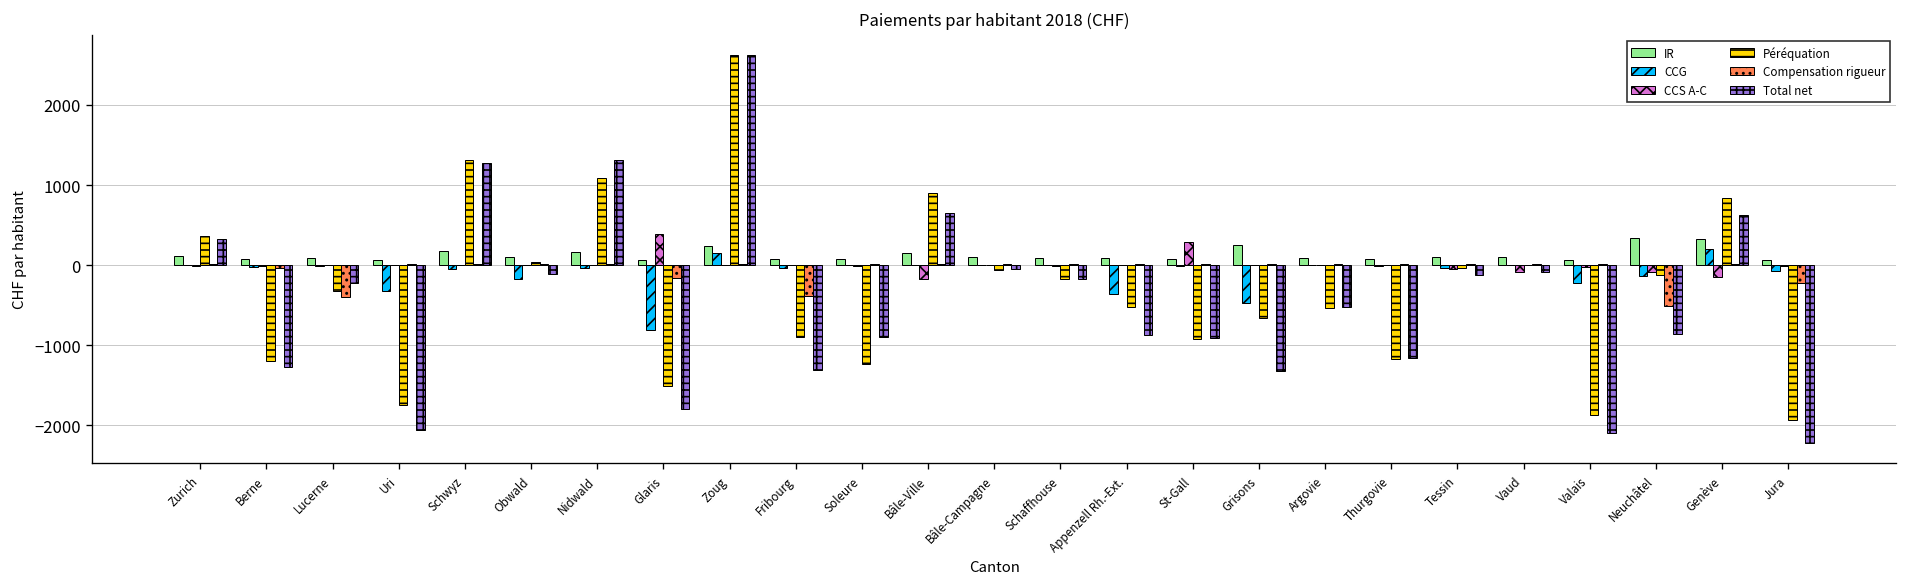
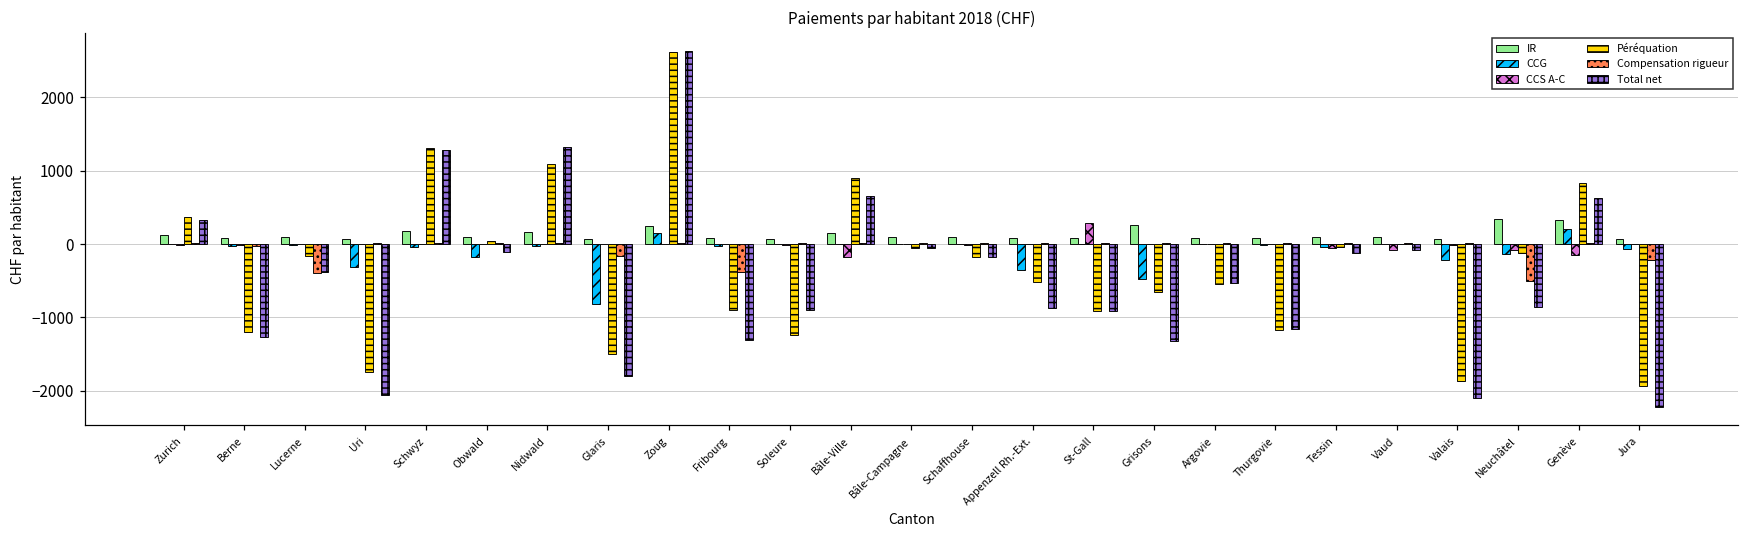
  {
    "IR": {
      "Zurich": 100,
      "Berne": 100,
      "Lucerne": 100,
      "Uri": 100,
      "Schwyz": 200,
      "Obwald": 100,
      "Nidwald": 200,
      "Glaris": 100,
      "Zoug": 200,
      "Fribourg": 100,
      "Soleure": 100,
      "Bâle-Ville": 100,
      "Bâle-Campagne": 100,
      "Schaffhouse": 100,
      "Appenzell Rh.-Ext.": 100,
      "St-Gall": 100,
      "Grisons": 300,
      "Argovie": 100,
      "Thurgovie": 100,
      "Tessin": 100,
      "Vaud": 100,
      "Valais": 100,
      "Neuchâtel": 300,
      "Genève": 300,
      "Jura": 100
    },
    "CCG": {
      "Zurich": 0,
      "Uri": -300,
      "Schwyz": 0,
      "Obwald": -200,
      "Glaris": -800,
      "Zoug": 200,
      "Soleure": 0,
      "Bâle-Ville": 0,
      "Bâle-Campagne": 0,
      "Schaffhouse": 0,
      "Appenzell Rh.-Ext.": -400,
      "Grisons": -500,
      "Argovie": 0,
      "Tessin": 0,
      "Valais": -200,
      "Neuchâtel": -100,
      "Genève": 200,
      "Jura": -100
    },
    "CCS A-C": {
      "Lucerne": 0,
      "Uri": 0,
      "Schwyz": 0,
      "Obwald": 0,
      "Nidwald": 0,
-     "Glaris": 400,
+     "Glaris": 0,
      "Zoug": 0,
      "Fribourg": 0,
      "Bâle-Ville": -200,
      "Bâle-Campagne": 0,
      "Appenzell Rh.-Ext.": 0,
      "St-Gall": 300,
      "Grisons": 0,
      "Argovie": 0,
      "Thurgovie": 0,
      "Tessin": -100,
      "Vaud": -100,
      "Neuchâtel": -100,
      "Genève": -100
    },
    "Péréquation": {
      "Zurich": 400,
      "Berne": -1200,
-     "Lucerne": -300,
+     "Lucerne": -200,
      "Uri": -1700,
      "Schwyz": 1300,
      "Obwald": 0,
      "Nidwald": 1100,
      "Glaris": -1500,
      "Zoug": 2600,
      "Fribourg": -900,
      "Soleure": -1200,
      "Bâle-Ville": 900,
      "Bâle-Campagne": -100,
      "Schaffhouse": -200,
      "Appenzell Rh.-Ext.": -500,
      "St-Gall": -900,
      "Grisons": -700,
      "Argovie": -500,
      "Thurgovie": -1200,
      "Tessin": 0,
      "Valais": -1900,
      "Neuchâtel": -100,
      "Genève": 800,
      "Jura": -1900
    },
    "Compensation rigueur": {
      "Lucerne": -400,
      "Glaris": -200,
      "Fribourg": -400,
      "Neuchâtel": -500,
      "Jura": -200
    },
    "Total net": {
      "Zurich": 300,
      "Berne": -1300,
-     "Lucerne": -200,
+     "Lucerne": -400,
      "Uri": -2100,
      "Schwyz": 1300,
      "Obwald": -100,
      "Nidwald": 1300,
      "Glaris": -1800,
      "Zoug": 2600,
      "Fribourg": -1300,
      "Soleure": -900,
      "Bâle-Ville": 600,
      "Bâle-Campagne": 0,
      "Schaffhouse": -200,
      "Appenzell Rh.-Ext.": -900,
      "St-Gall": -900,
      "Grisons": -1300,
      "Argovie": -500,
      "Thurgovie": -1200,
      "Tessin": -100,
      "Vaud": -100,
      "Valais": -2100,
      "Neuchâtel": -900,
      "Genève": 600,
      "Jura": -2200
    }
  }
